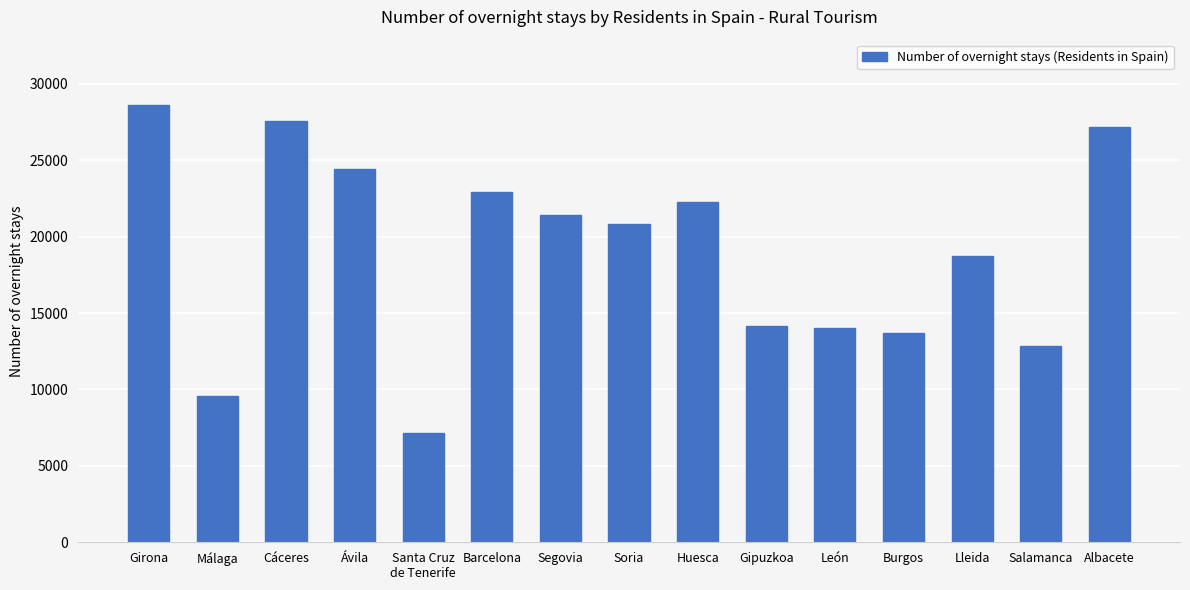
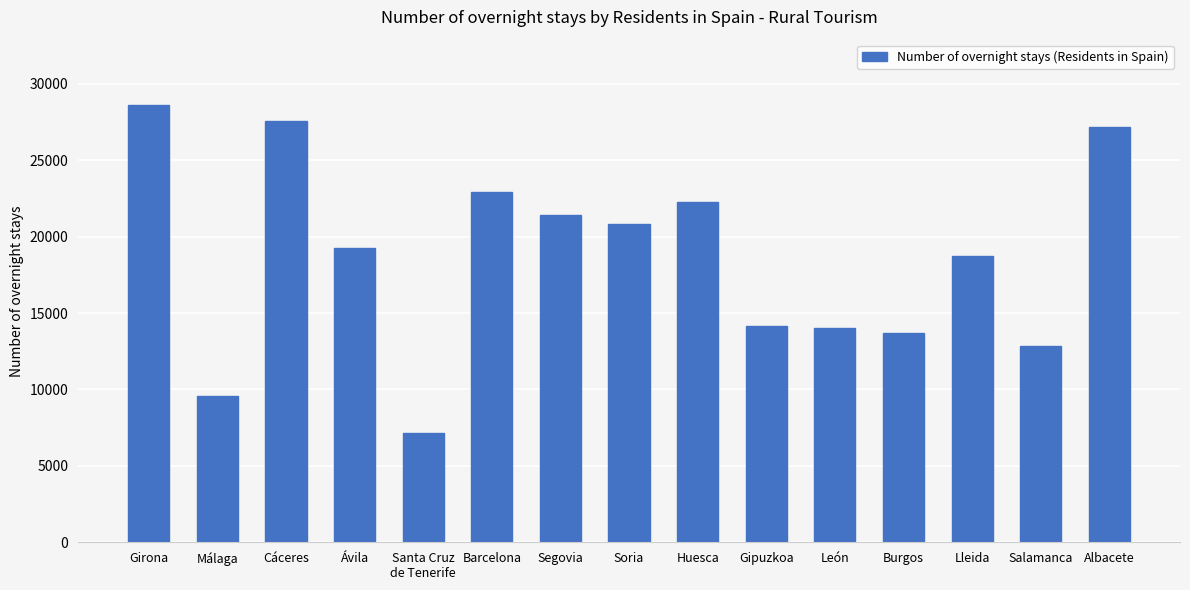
  {
    "Girona": 28600,
    "Málaga": 9600,
    "Cáceres": 27600,
-   "Ávila": 24400,
+   "Ávila": 19300,
    "Santa Cruz de Tenerife": 7100,
    "Barcelona": 23000,
    "Segovia": 21400,
    "Soria": 20800,
    "Huesca": 22300,
    "Gipuzkoa": 14200,
    "León": 14000,
    "Burgos": 13700,
    "Lleida": 18700,
    "Salamanca": 12900,
    "Albacete": 27200
  }
